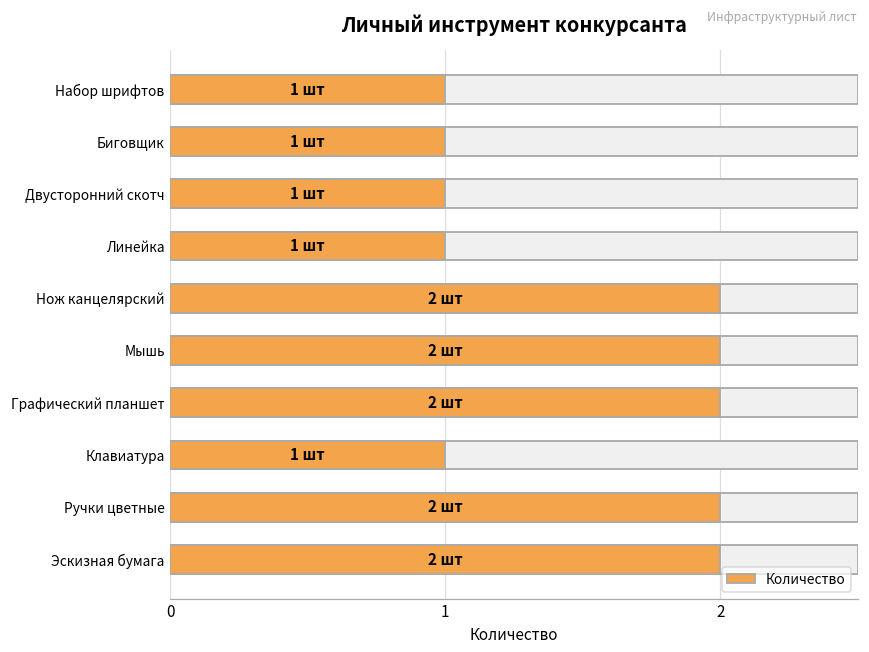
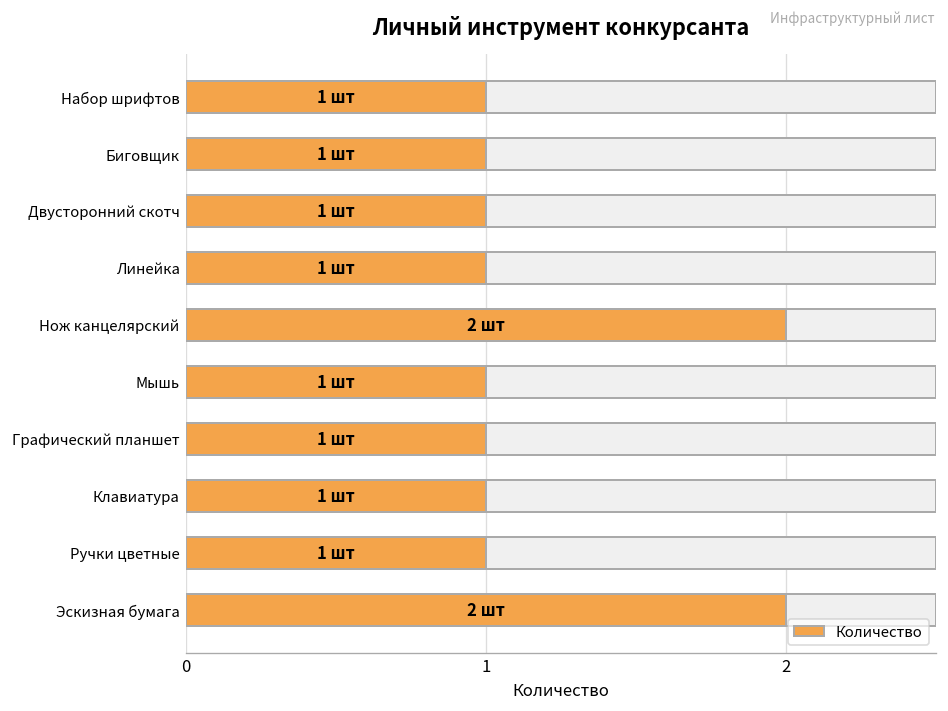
  {
    "Количество": {
-     "Мышь": 2,
-     "Графический планшет": 2,
-     "Ручки цветные": 2
+     "Мышь": 1,
+     "Графический планшет": 1,
+     "Ручки цветные": 1
    }
  }
